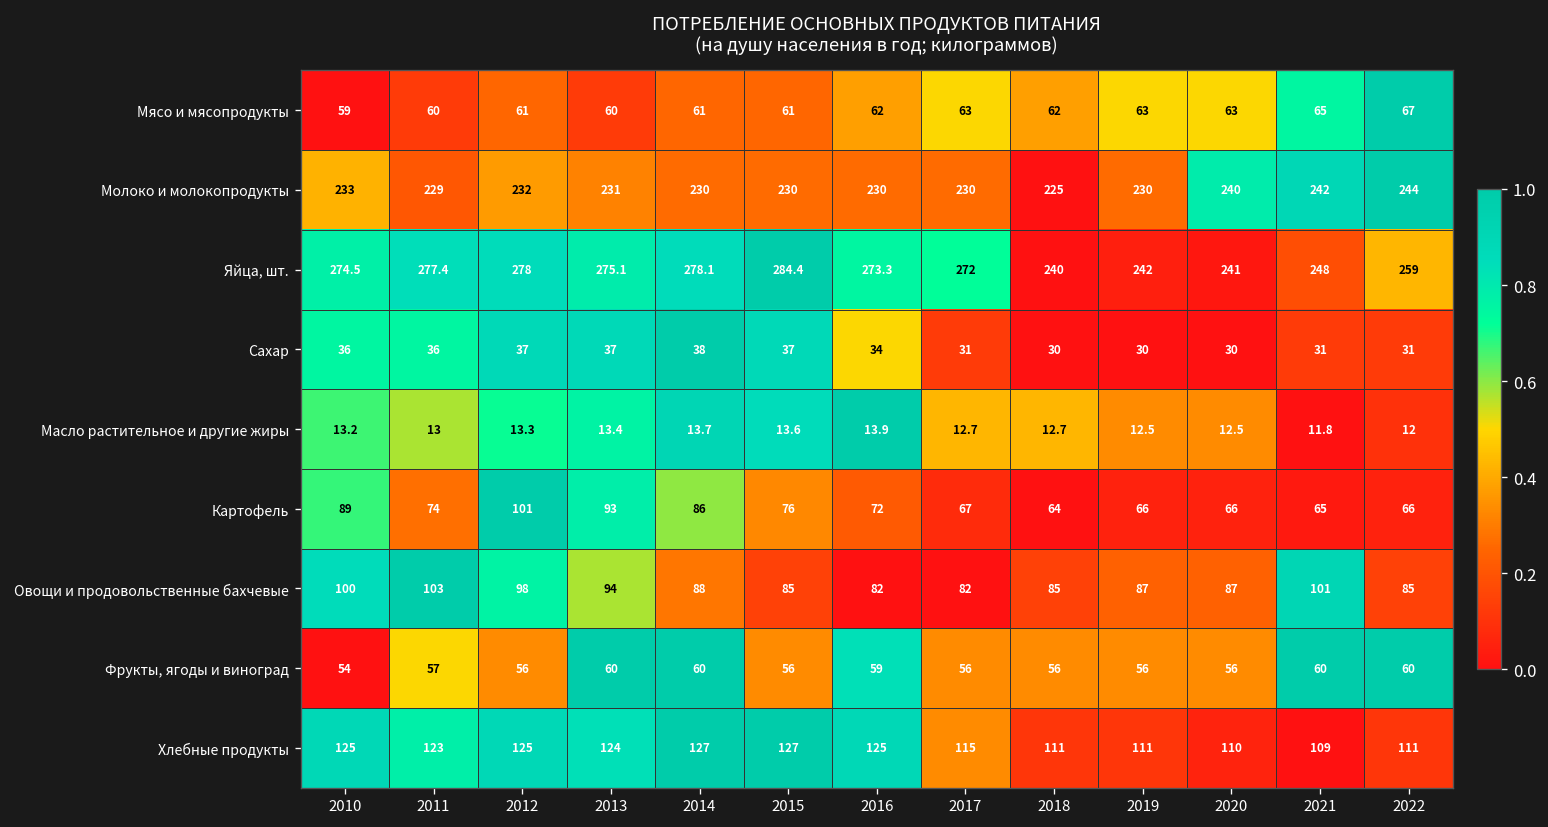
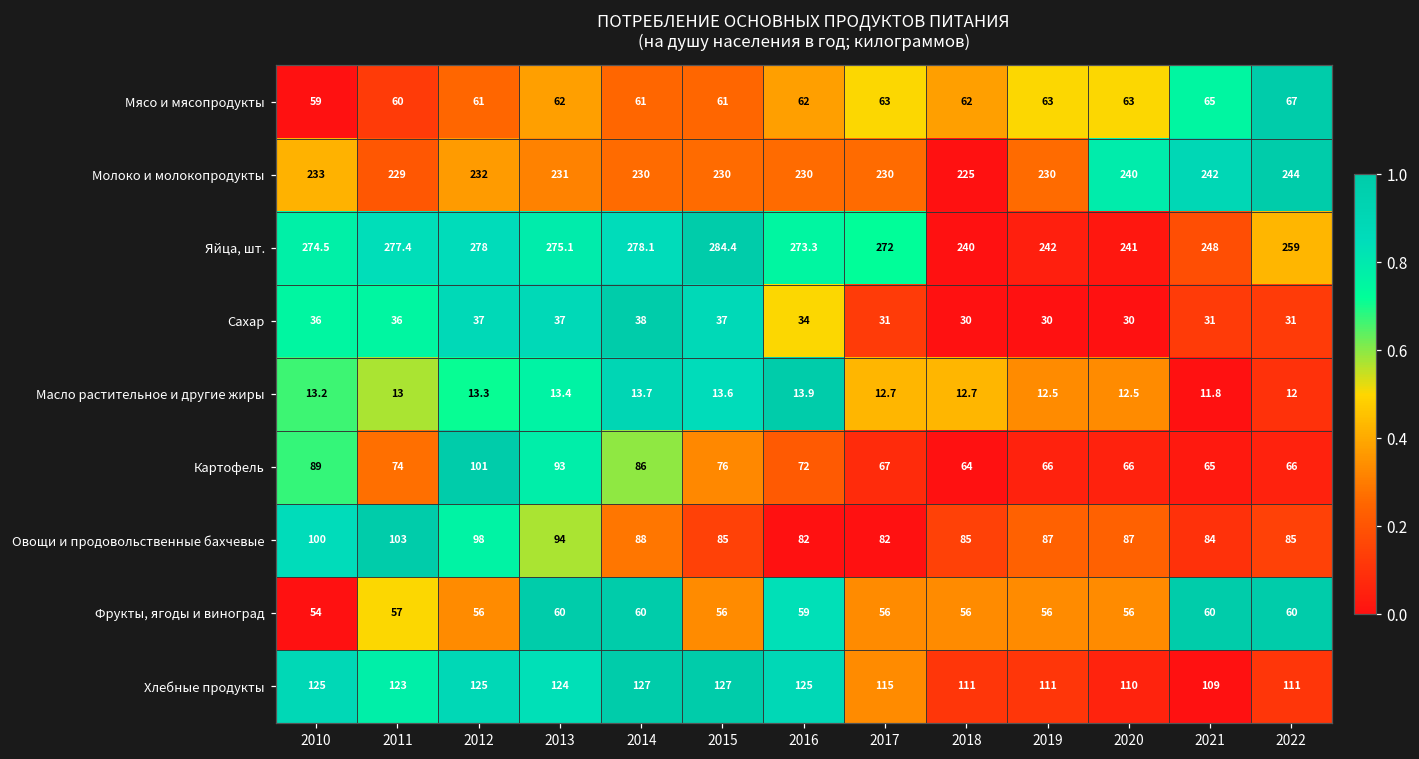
  {
    "Мясо и мясопродукты": {
      "2010": 59,
      "2011": 60,
      "2012": 61,
-     "2013": 60,
+     "2013": 62,
      "2014": 61,
      "2015": 61,
      "2016": 62,
      "2017": 63,
      "2018": 62,
      "2019": 63,
      "2020": 63,
      "2021": 65,
      "2022": 67
    },
    "Молоко и молокопродукты": {
      "2010": 233,
      "2011": 229,
      "2012": 232,
      "2013": 231,
      "2014": 230,
      "2015": 230,
      "2016": 230,
      "2017": 230,
      "2018": 225,
      "2019": 230,
      "2020": 240,
      "2021": 242,
      "2022": 244
    },
    "Яйца, шт.": {
      "2010": 274.5,
      "2011": 277.4,
      "2012": 278,
      "2013": 275.1,
      "2014": 278.1,
      "2015": 284.4,
      "2016": 273.3,
      "2017": 272,
      "2018": 240,
      "2019": 242,
      "2020": 241,
      "2021": 248,
      "2022": 259
    },
    "Сахар": {
      "2010": 36,
      "2011": 36,
      "2012": 37,
      "2013": 37,
      "2014": 38,
      "2015": 37,
      "2016": 34,
      "2017": 31,
      "2018": 30,
      "2019": 30,
      "2020": 30,
      "2021": 31,
      "2022": 31
    },
    "Масло растительное и другие жиры": {
      "2010": 13.2,
      "2011": 13,
      "2012": 13.3,
      "2013": 13.4,
      "2014": 13.7,
      "2015": 13.6,
      "2016": 13.9,
      "2017": 12.7,
      "2018": 12.7,
      "2019": 12.5,
      "2020": 12.5,
      "2021": 11.8,
      "2022": 12
    },
    "Картофель": {
      "2010": 89,
      "2011": 74,
      "2012": 101,
      "2013": 93,
      "2014": 86,
      "2015": 76,
      "2016": 72,
      "2017": 67,
      "2018": 64,
      "2019": 66,
      "2020": 66,
      "2021": 65,
      "2022": 66
    },
    "Овощи и продовольственные бахчевые": {
      "2010": 100,
      "2011": 103,
      "2012": 98,
      "2013": 94,
      "2014": 88,
      "2015": 85,
      "2016": 82,
      "2017": 82,
      "2018": 85,
      "2019": 87,
      "2020": 87,
-     "2021": 101,
+     "2021": 84,
      "2022": 85
    },
    "Фрукты, ягоды и виноград": {
      "2010": 54,
      "2011": 57,
      "2012": 56,
      "2013": 60,
      "2014": 60,
      "2015": 56,
      "2016": 59,
      "2017": 56,
      "2018": 56,
      "2019": 56,
      "2020": 56,
      "2021": 60,
      "2022": 60
    },
    "Хлебные продукты": {
      "2010": 125,
      "2011": 123,
      "2012": 125,
      "2013": 124,
      "2014": 127,
      "2015": 127,
      "2016": 125,
      "2017": 115,
      "2018": 111,
      "2019": 111,
      "2020": 110,
      "2021": 109,
      "2022": 111
    }
  }
